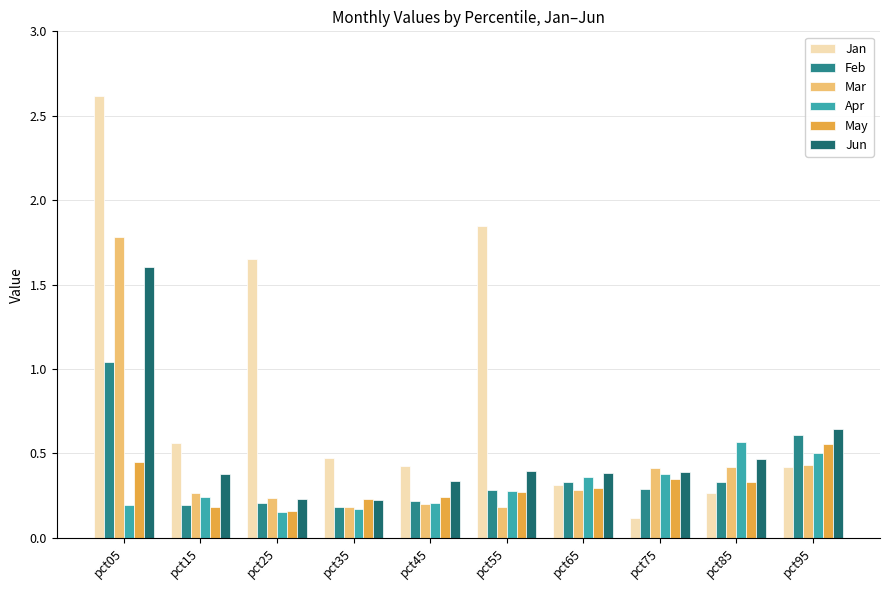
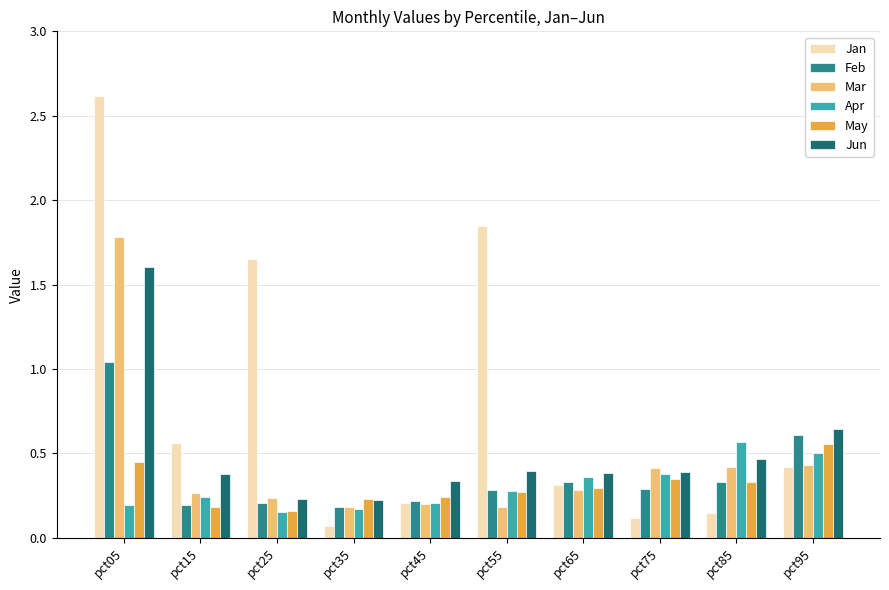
  {
    "Jan": {
      "pct05": 2.62,
      "pct15": 0.56,
      "pct25": 1.65,
-     "pct35": 0.47,
-     "pct45": 0.42,
+     "pct35": 0.07,
+     "pct45": 0.21,
      "pct55": 1.84,
      "pct65": 0.31,
      "pct75": 0.12,
-     "pct85": 0.26,
+     "pct85": 0.15,
      "pct95": 0.42
    }
  }
